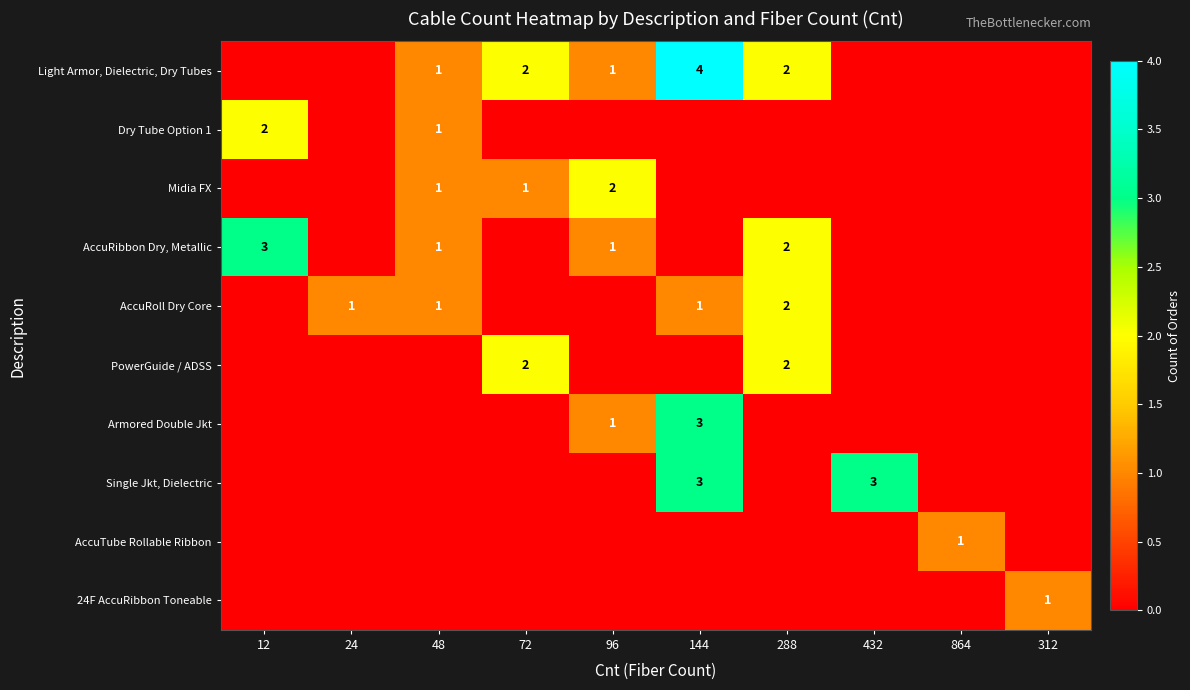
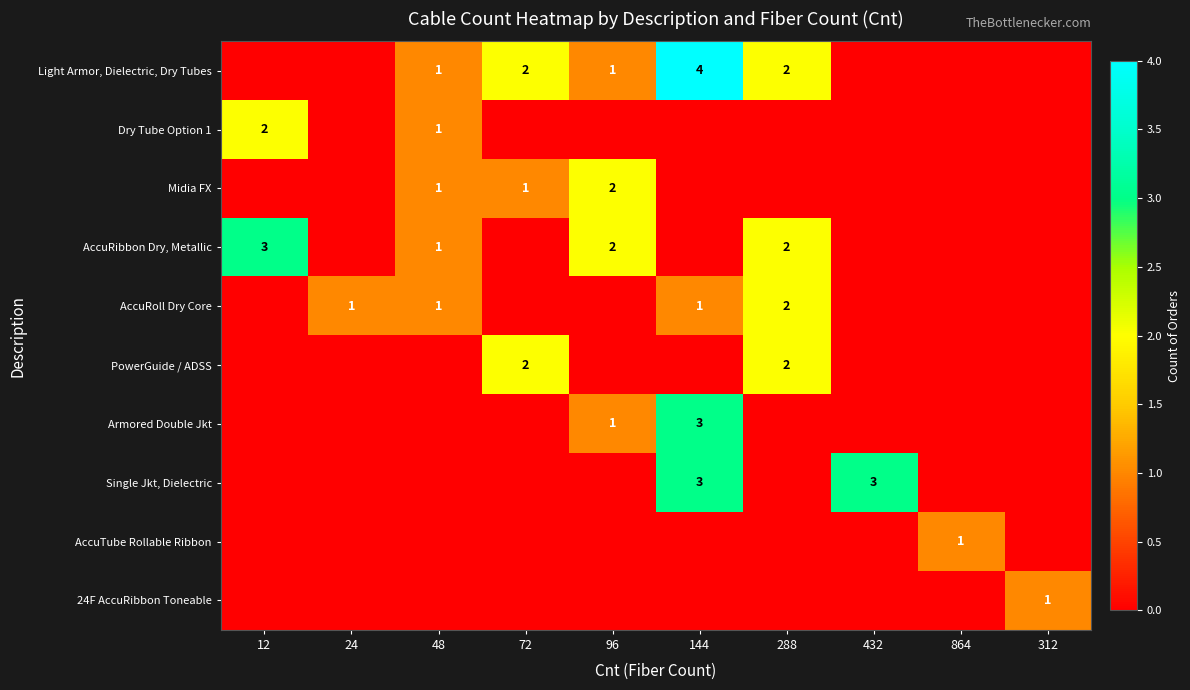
  {
    "Light Armor, Dielectric, Dry Tubes": {
      "48": 1,
      "72": 2,
      "96": 1,
      "144": 4,
      "288": 2
    },
    "Dry Tube Option 1": {
      "12": 2,
      "48": 1
    },
    "Midia FX": {
      "48": 1,
      "72": 1,
      "96": 2
    },
    "AccuRibbon Dry, Metallic": {
      "12": 3,
      "48": 1,
-     "96": 1,
+     "96": 2,
      "288": 2
    },
    "AccuRoll Dry Core": {
      "24": 1,
      "48": 1,
      "144": 1,
      "288": 2
    },
    "PowerGuide / ADSS": {
      "72": 2,
      "288": 2
    },
    "Armored Double Jkt": {
      "96": 1,
      "144": 3
    },
    "Single Jkt, Dielectric": {
      "144": 3,
      "432": 3
    },
    "AccuTube Rollable Ribbon": {
      "864": 1
    },
    "24F AccuRibbon Toneable": {
      "312": 1
    }
  }
